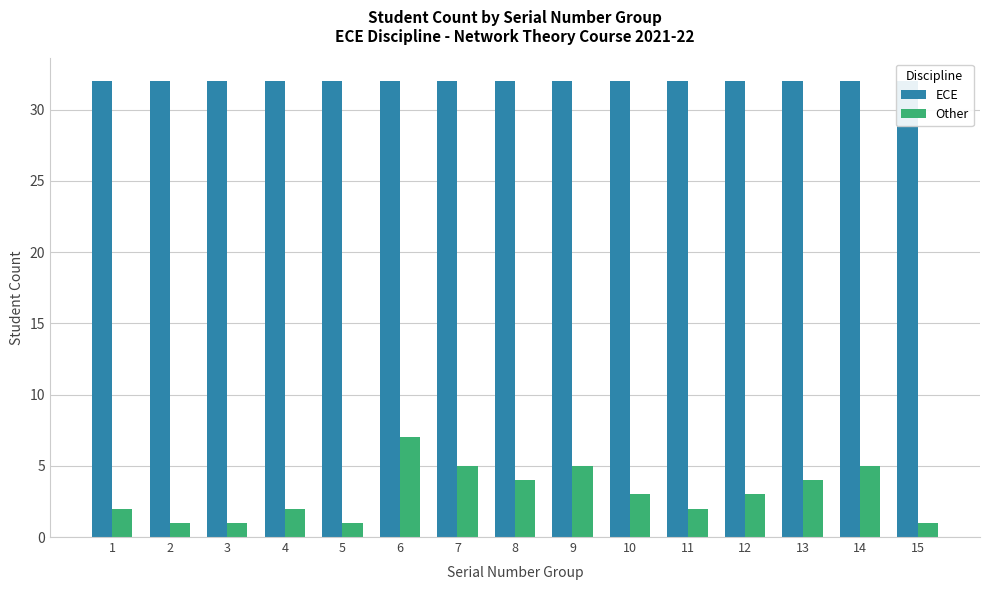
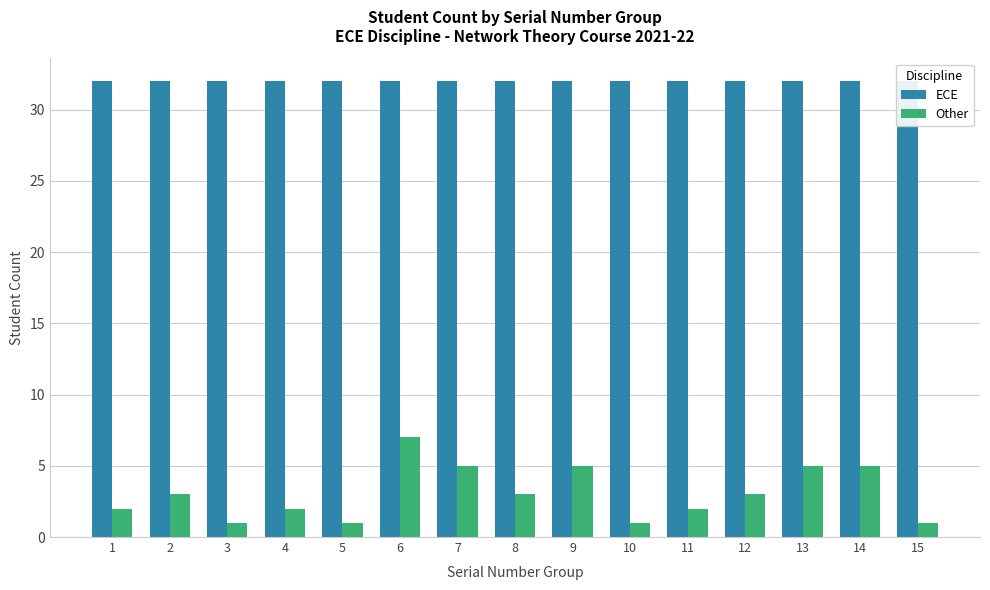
  {
    "ECE": {
      "1": 32,
      "2": 32,
      "3": 32,
      "4": 32,
      "5": 32,
      "6": 32,
      "7": 32,
      "8": 32,
      "9": 32,
      "10": 32,
      "11": 32,
      "12": 32,
      "13": 32,
      "14": 32
    },
    "Other": {
      "1": 2,
-     "2": 1,
+     "2": 3,
      "3": 1,
      "4": 2,
      "5": 1,
      "6": 7,
      "7": 5,
-     "8": 4,
+     "8": 3,
      "9": 5,
-     "10": 3,
+     "10": 1,
      "11": 2,
      "12": 3,
-     "13": 4,
+     "13": 5,
      "14": 5,
      "15": 1
    }
  }
